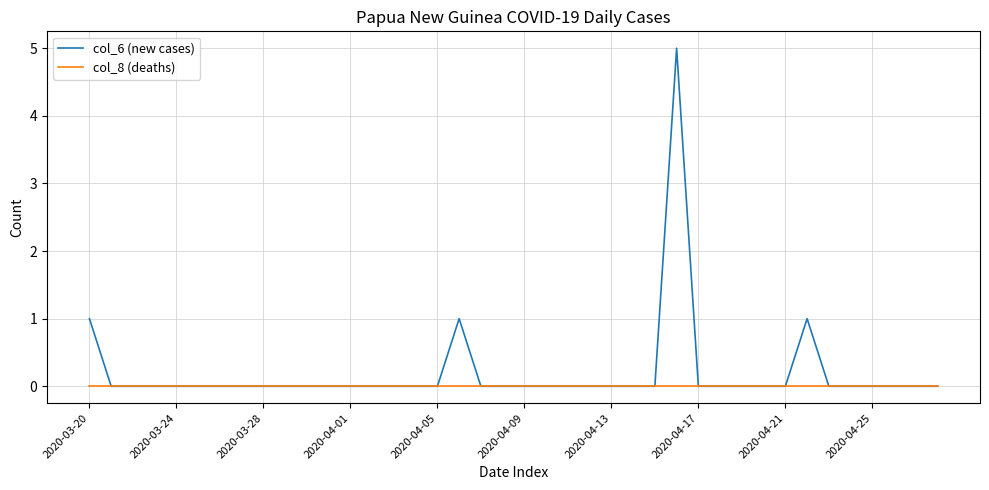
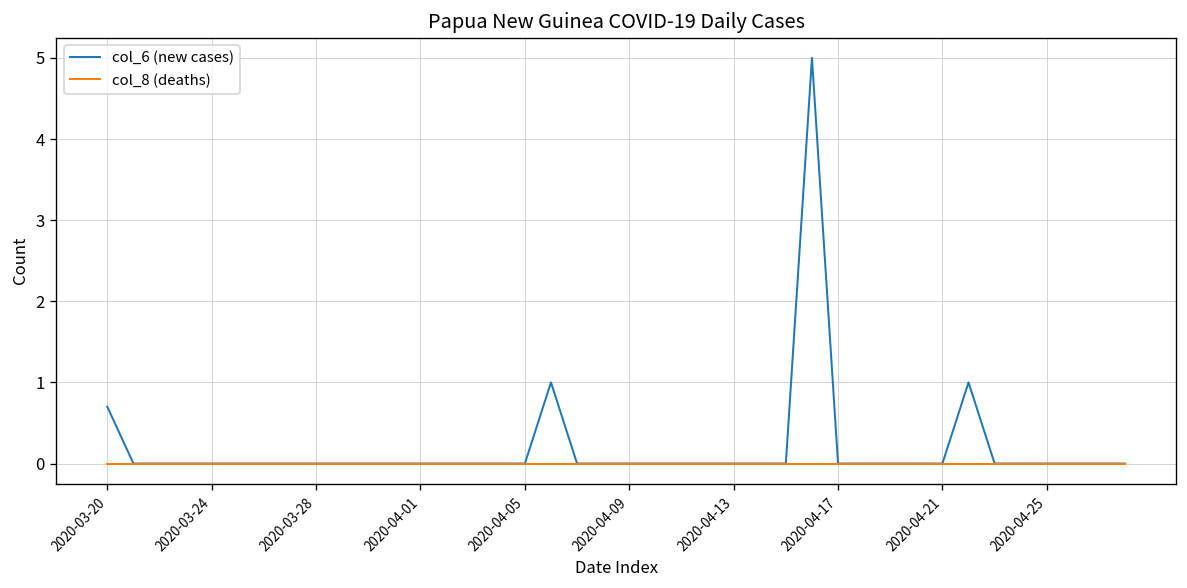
  {
    "col_6 (new cases)": {
-     "2020-03-20": 1.0
+     "2020-03-20": 0.7
    },
    "col_8 (deaths)": {
      "2020-03-20": 0.0
    }
  }
